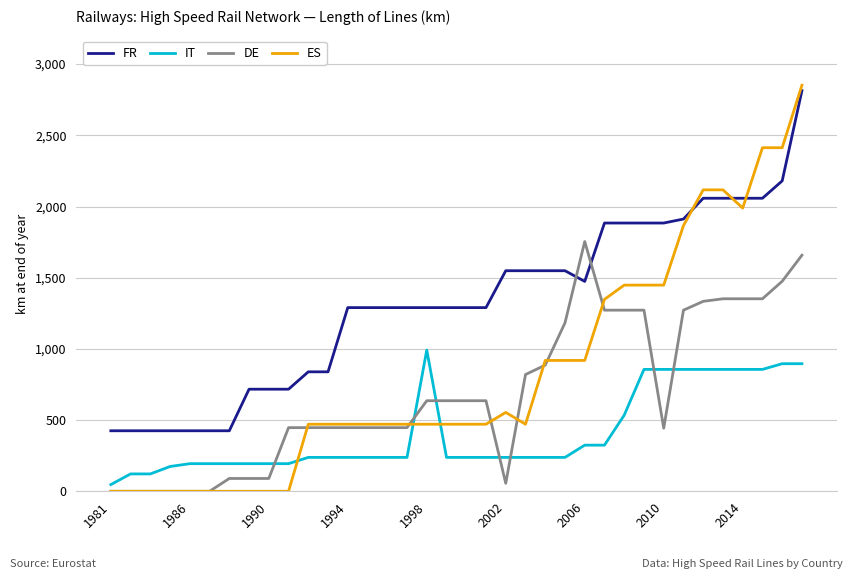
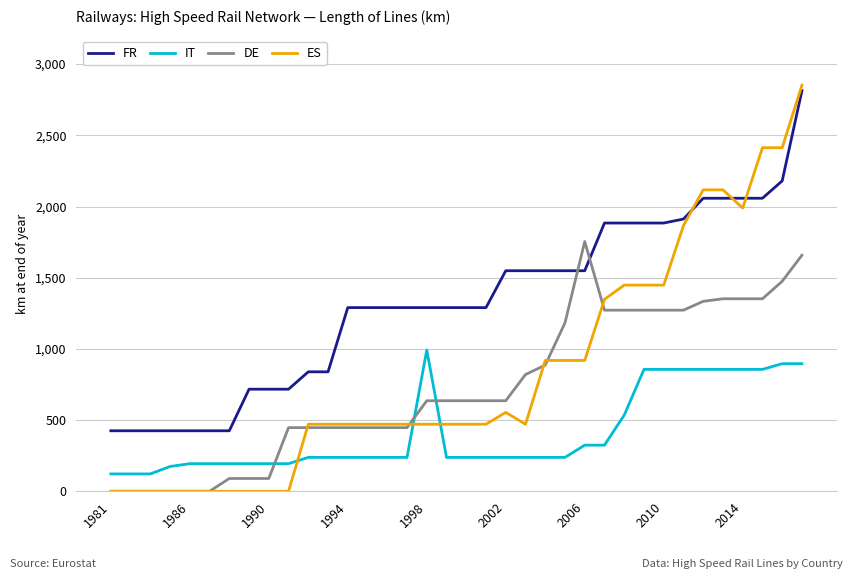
  {
    "FR": {
      "1981": "430",
      "1986": "430",
      "1990": "720",
      "1994": "1,290",
      "1998": "1,290",
      "2002": "1,550",
-     "2006": "1,470",
+     "2006": "1,550",
      "2010": "1,880",
      "2014": "2,060"
    },
    "IT": {
-     "1981": "50",
+     "1981": "120",
      "1986": "190",
      "1990": "190",
      "1994": "240",
      "1998": "990",
      "2002": "240",
      "2006": "320",
      "2010": "860",
      "2014": "860"
    },
    "DE": {
      "1990": "90",
      "1994": "450",
      "1998": "640",
-     "2002": "60",
+     "2002": "640",
      "2006": "1,750",
-     "2010": "440",
+     "2010": "1,270",
      "2014": "1,350"
    },
    "ES": {
      "1990": "0",
      "1994": "470",
      "1998": "470",
      "2002": "550",
      "2006": "920",
      "2010": "1,450",
      "2014": "1,990"
    }
  }
